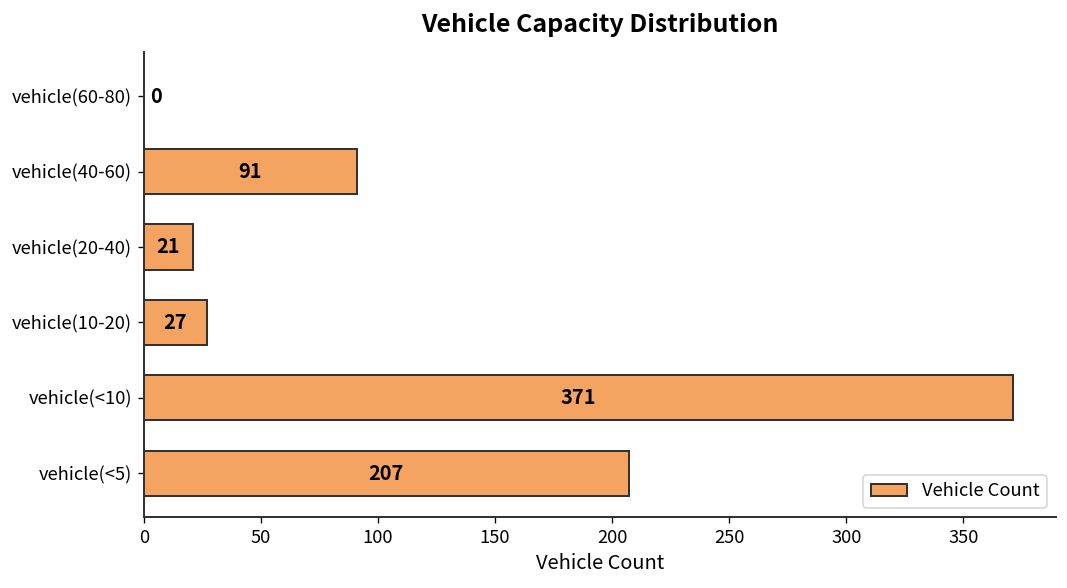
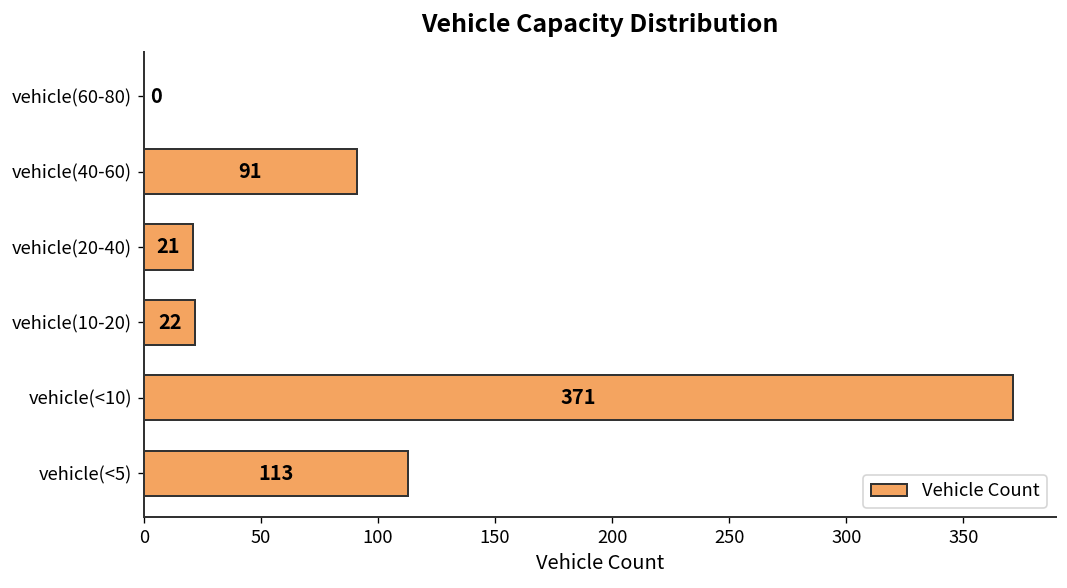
  {
    "vehicle(60-80)": 0,
    "vehicle(40-60)": 91,
    "vehicle(20-40)": 21,
-   "vehicle(10-20)": 27,
+   "vehicle(10-20)": 22,
    "vehicle(<10)": 371,
-   "vehicle(<5)": 207
+   "vehicle(<5)": 113
  }
